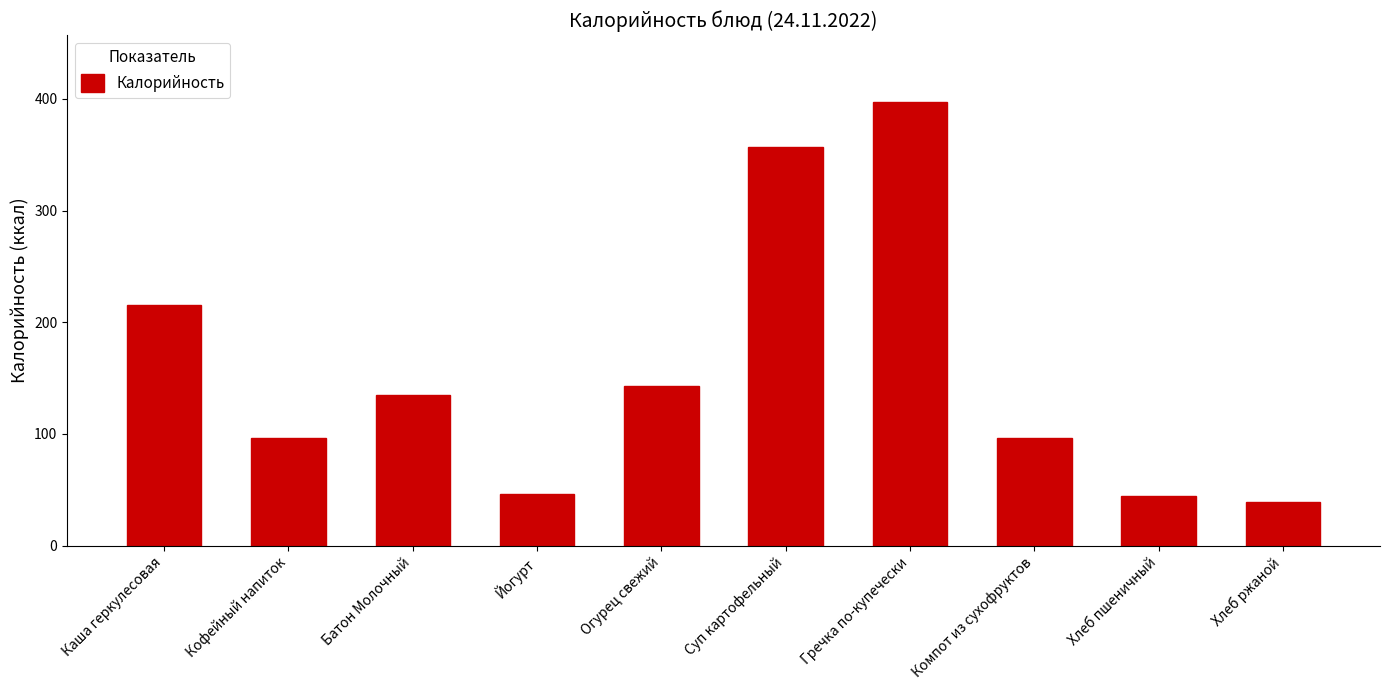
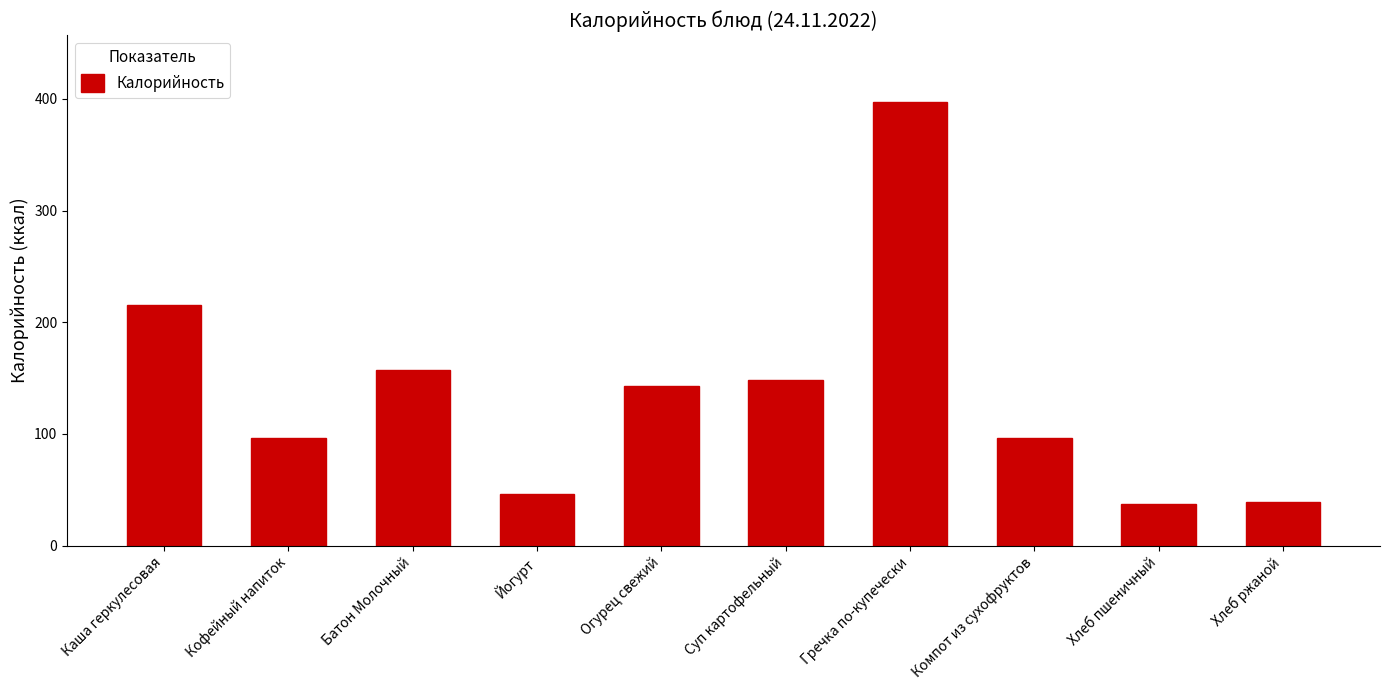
  {
    "Каша геркулесовая": 216,
    "Кофейный напиток": 96,
-   "Батон Молочный": 135,
+   "Батон Молочный": 158,
    "Йогурт": 47,
    "Огурец свежий": 143,
-   "Суп картофельный": 357,
+   "Суп картофельный": 149,
    "Гречка по-купечески": 398,
    "Компот из сухофруктов": 97,
-   "Хлеб пшеничный": 45,
+   "Хлеб пшеничный": 37,
    "Хлеб ржаной": 39
  }
